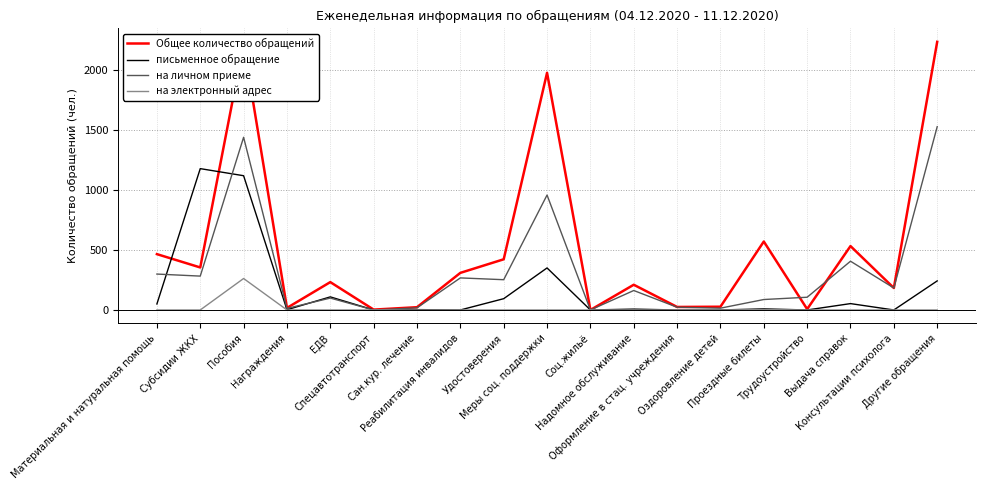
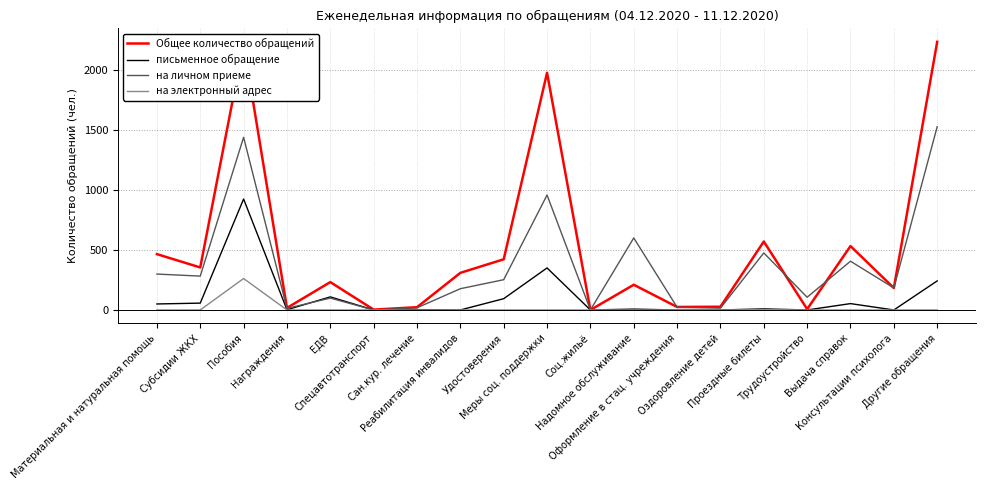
  {
    "Общее количество обращений": {
      "Материальная и натуральная помощь": 470,
      "Субсидии ЖКХ": 350,
      "ЕДВ": 230,
      "Реабилитация инвалидов": 310,
      "Удостоверения": 420,
      "Меры соц. поддержки": 1980,
      "Надомное обслуживание": 210,
      "Проездные билеты": 570,
      "Выдача справок": 530,
      "Другие обращения": 2230
    },
    "письменное обращение": {
      "Материальная и натуральная помощь": 50,
-     "Субсидии ЖКХ": 1180,
-     "Пособия": 1120,
+     "Субсидии ЖКХ": 60,
+     "Пособия": 920,
      "Удостоверения": 90,
      "Меры соц. поддержки": 350,
      "Выдача справок": 50,
      "Другие обращения": 240
    },
    "на личном приеме": {
      "Материальная и натуральная помощь": 300,
      "Субсидии ЖКХ": 280,
      "Пособия": 1440,
-     "Реабилитация инвалидов": 270,
+     "Реабилитация инвалидов": 180,
      "Удостоверения": 250,
      "Меры соц. поддержки": 960,
-     "Надомное обслуживание": 160,
-     "Проездные билеты": 90,
+     "Надомное обслуживание": 600,
+     "Проездные билеты": 480,
      "Трудоустройство": 110,
      "Выдача справок": 410,
      "Другие обращения": 1530
    },
    "на электронный адрес": {
      "Материальная и натуральная помощь": 0,
      "Субсидии ЖКХ": 0,
      "Пособия": 260,
      "ЕДВ": 0,
      "Удостоверения": 0,
      "Меры соц. поддержки": 0,
      "Выдача справок": 0,
      "Другие обращения": 0
    }
  }
